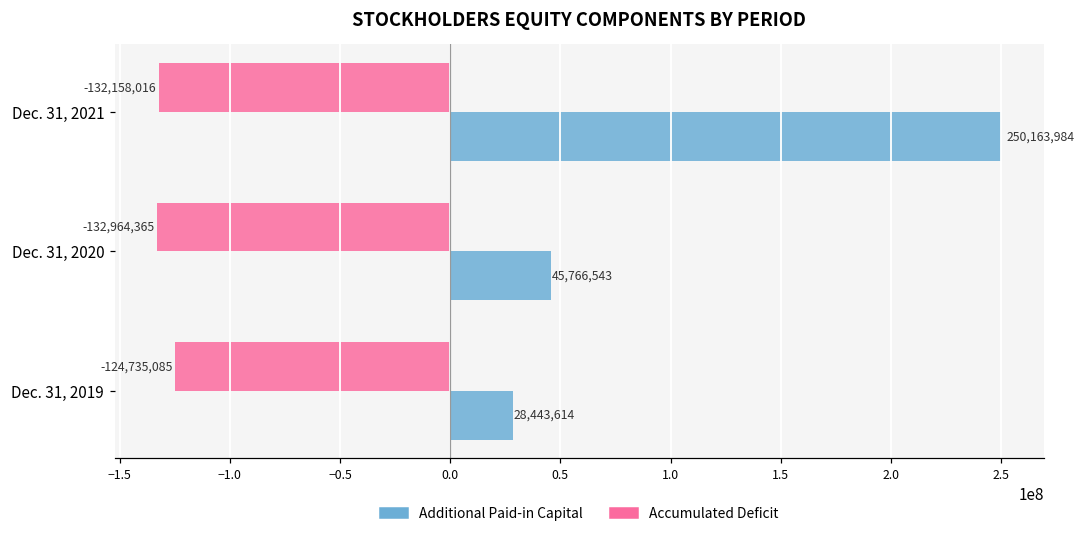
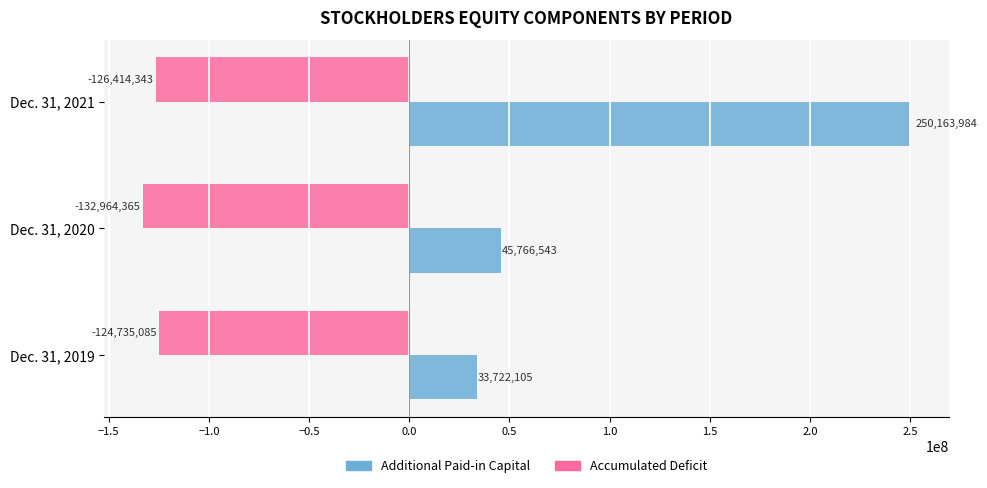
  {
    "Additional Paid-in Capital": {
      "Dec. 31, 2021": "250,163,984",
      "Dec. 31, 2020": "45,766,543",
-     "Dec. 31, 2019": "28,443,614"
+     "Dec. 31, 2019": "33,722,105"
    },
    "Accumulated Deficit": {
-     "Dec. 31, 2021": "-132,158,016",
+     "Dec. 31, 2021": "-126,414,343",
      "Dec. 31, 2020": "-132,964,365",
      "Dec. 31, 2019": "-124,735,085"
    }
  }
